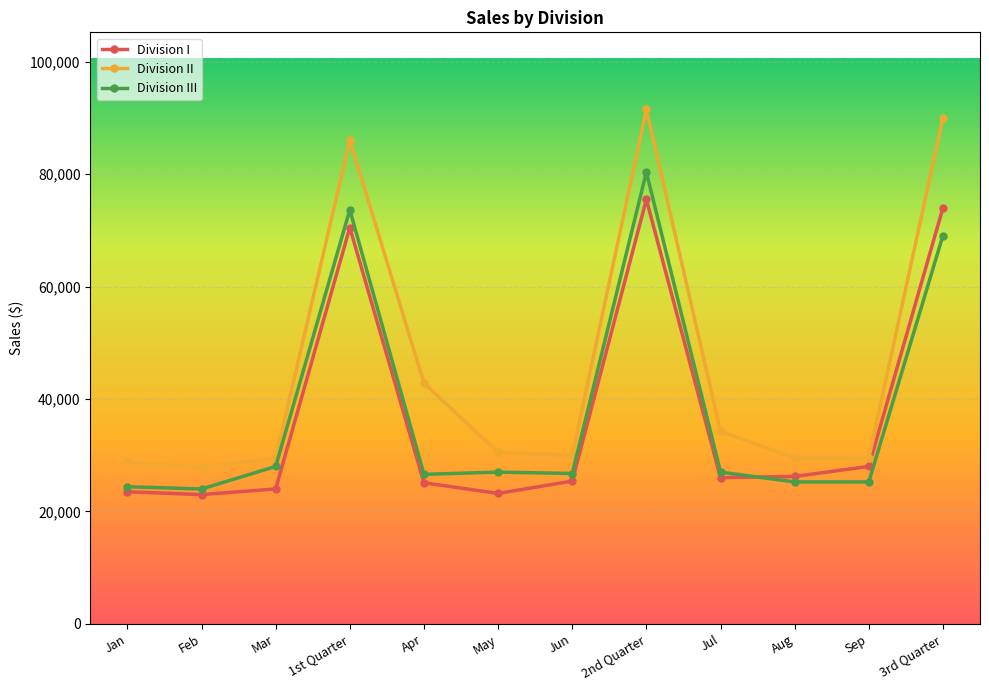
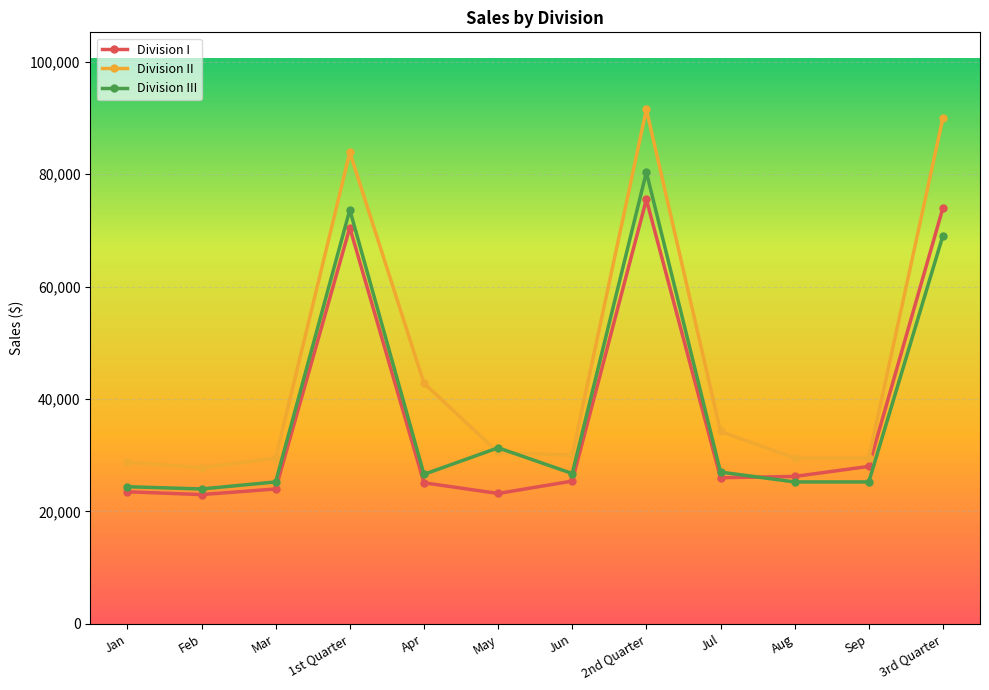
  {
    "Division I": {
      "Jan": "24,000",
      "Feb": "23,000",
      "Mar": "24,000",
      "1st Quarter": "71,000",
      "Apr": "25,000",
      "May": "23,000",
      "Jun": "25,000",
      "2nd Quarter": "76,000",
      "Jul": "26,000",
      "Aug": "26,000",
      "Sep": "28,000",
      "3rd Quarter": "74,000"
    },
    "Division II": {
      "Jan": "29,000",
      "Feb": "28,000",
      "Mar": "30,000",
-     "1st Quarter": "86,000",
+     "1st Quarter": "84,000",
      "Apr": "43,000",
      "May": "31,000",
      "Jun": "30,000",
      "2nd Quarter": "92,000",
      "Jul": "34,000",
      "Aug": "30,000",
      "Sep": "30,000",
      "3rd Quarter": "90,000"
    },
    "Division III": {
      "Jan": "24,000",
      "Feb": "24,000",
-     "Mar": "28,000",
+     "Mar": "25,000",
      "1st Quarter": "74,000",
      "Apr": "27,000",
-     "May": "27,000",
+     "May": "31,000",
      "Jun": "27,000",
      "2nd Quarter": "80,000",
      "Jul": "27,000",
      "Aug": "25,000",
      "Sep": "25,000",
      "3rd Quarter": "69,000"
    }
  }
